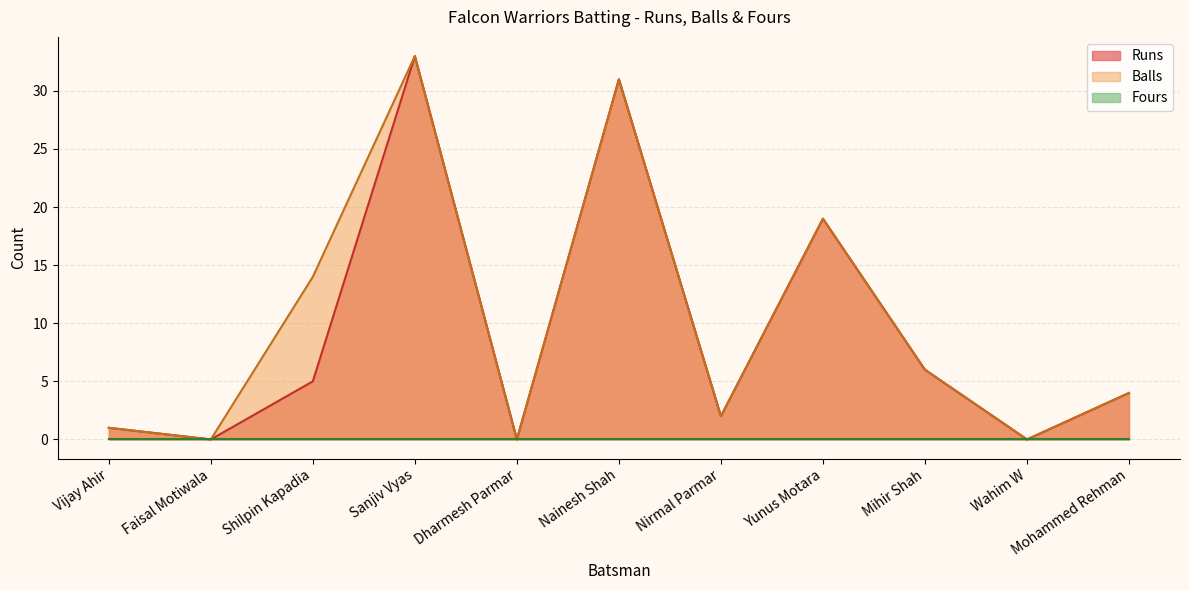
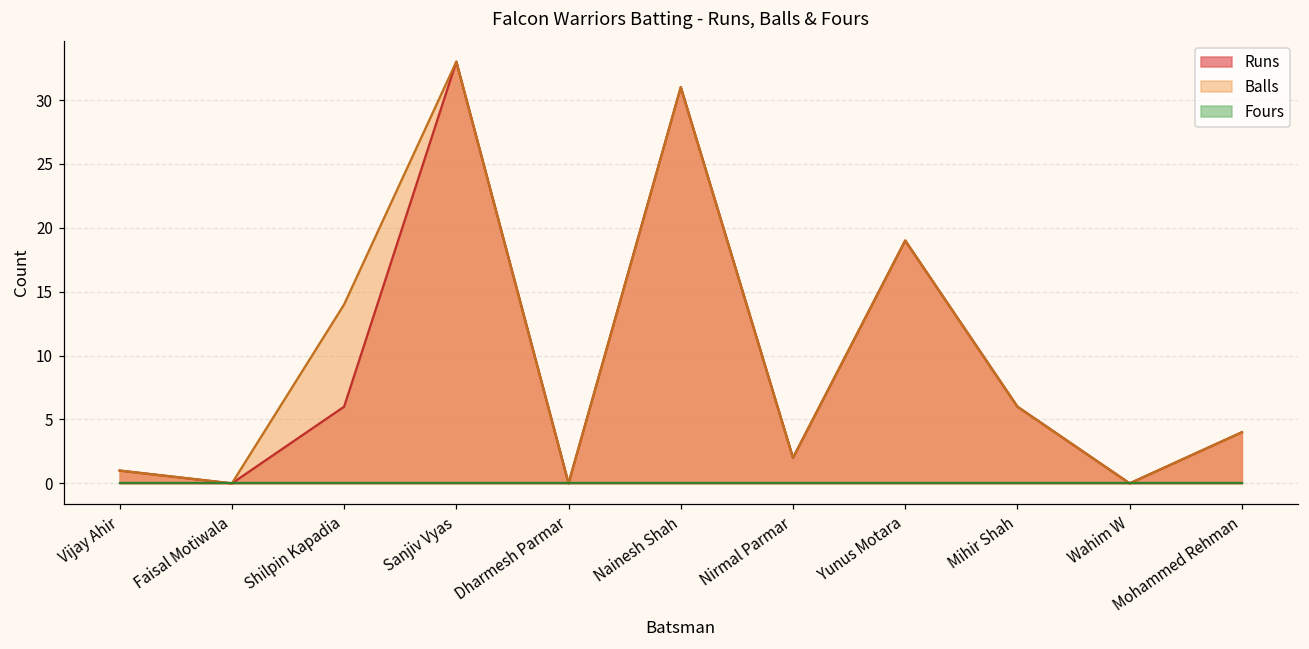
  {
    "Runs": {
-     "Shilpin Kapadia": 5
+     "Shilpin Kapadia": 6
    },
    "Balls": {
      "Shilpin Kapadia": 14
    },
    "Fours": {
      "Vijay Ahir": 0,
      "Shilpin Kapadia": 0,
      "Sanjiv Vyas": 0,
      "Nainesh Shah": 0,
      "Nirmal Parmar": 0,
      "Yunus Motara": 0,
      "Mihir Shah": 0,
      "Mohammed Rehman": 0
    }
  }
